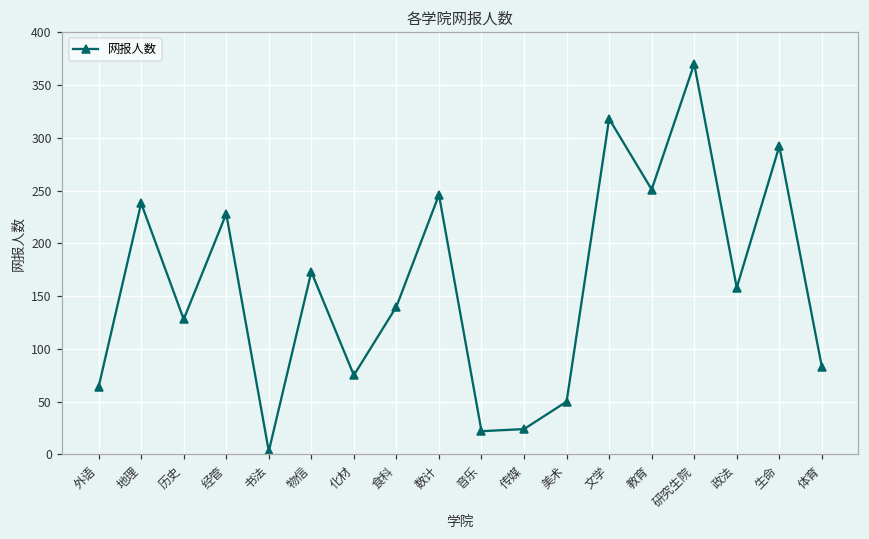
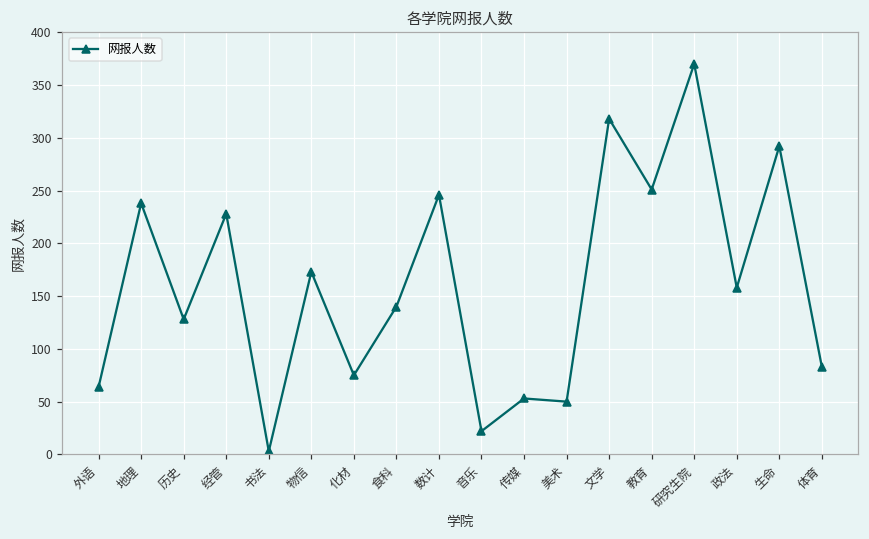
  {
    "外语": 60,
    "地理": 240,
    "历史": 130,
    "经管": 230,
    "书法": 0,
    "物信": 170,
    "化材": 80,
    "食科": 140,
    "数计": 250,
    "音乐": 20,
-   "传媒": 20,
+   "传媒": 50,
    "美术": 50,
    "文学": 320,
    "教育": 250,
    "研究生院": 370,
    "政法": 160,
    "生命": 290,
    "体育": 80
  }
